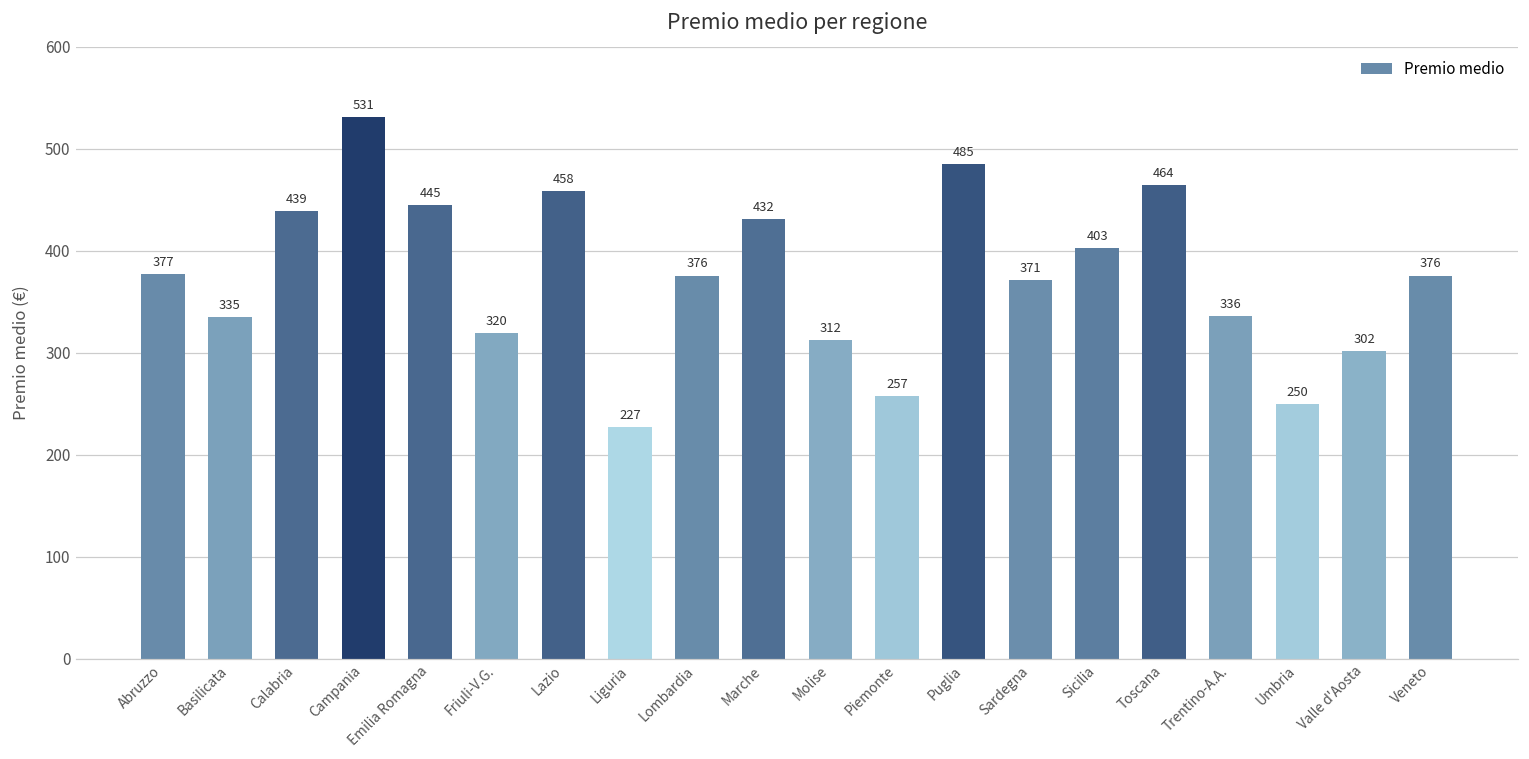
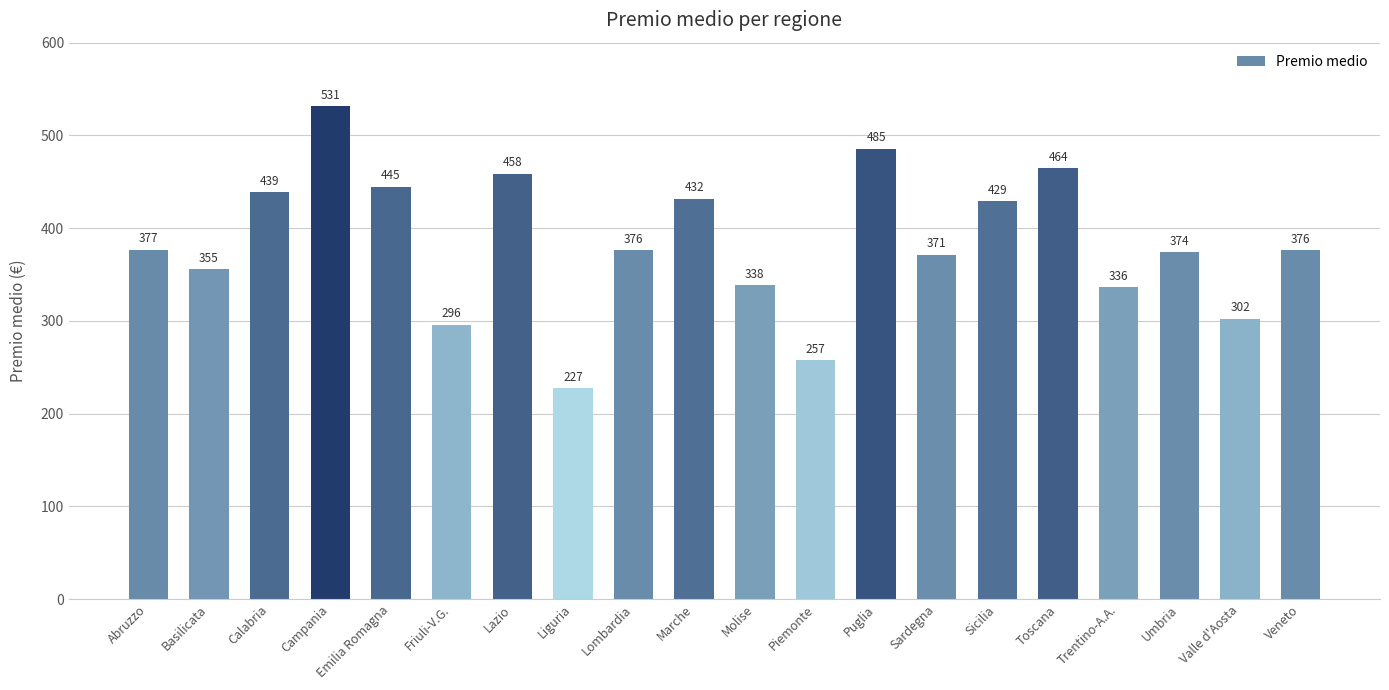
  {
    "Abruzzo": 377,
-   "Basilicata": 335,
+   "Basilicata": 355,
    "Calabria": 439,
    "Campania": 531,
    "Emilia Romagna": 445,
-   "Friuli-V.G.": 320,
+   "Friuli-V.G.": 296,
    "Lazio": 458,
    "Liguria": 227,
    "Lombardia": 376,
    "Marche": 432,
-   "Molise": 312,
+   "Molise": 338,
    "Piemonte": 257,
    "Puglia": 485,
    "Sardegna": 371,
-   "Sicilia": 403,
+   "Sicilia": 429,
    "Toscana": 464,
    "Trentino-A.A.": 336,
-   "Umbria": 250,
+   "Umbria": 374,
    "Valle d'Aosta": 302,
    "Veneto": 376
  }
